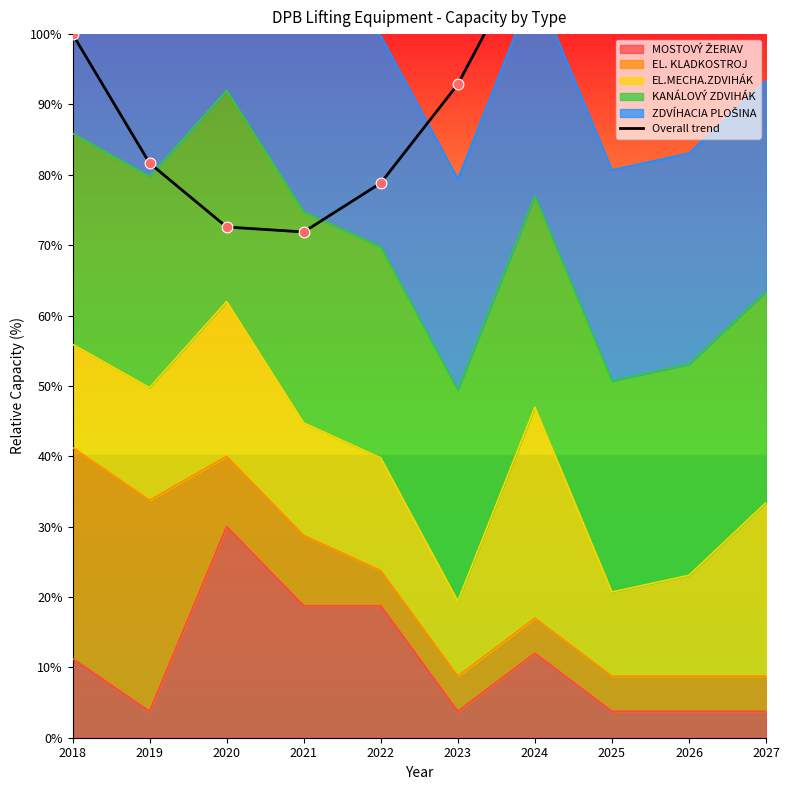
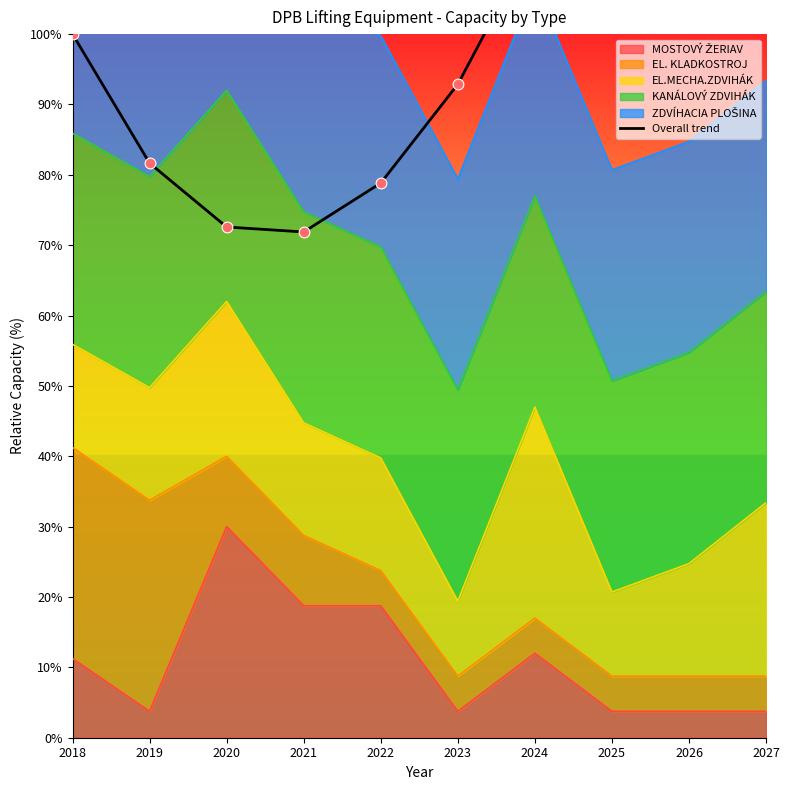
  {
    "MOSTOVÝ ŽERIAV": {
      "2018": "11%",
      "2019": "4%",
      "2020": "30%",
      "2021": "19%",
      "2022": "19%",
      "2023": "4%",
      "2024": "12%",
      "2025": "4%",
      "2026": "4%",
      "2027": "4%"
    },
    "EL. KLADKOSTROJ": {
      "2018": "30%",
      "2019": "30%",
      "2020": "10%",
      "2021": "10%",
      "2022": "5%",
      "2023": "5%",
      "2024": "5%",
      "2025": "5%",
      "2026": "5%",
      "2027": "5%"
    },
    "EL.MECHA.ZDVIHÁK": {
      "2018": "15%",
      "2019": "16%",
      "2020": "22%",
      "2021": "16%",
      "2022": "16%",
      "2023": "11%",
      "2024": "30%",
      "2025": "12%",
-     "2026": "14%",
+     "2026": "16%",
      "2027": "25%"
    },
    "KANÁLOVÝ ZDVIHÁK": {
      "2018": "30%",
      "2019": "30%",
      "2020": "30%",
      "2021": "30%",
      "2022": "30%",
      "2023": "30%",
      "2024": "30%",
      "2025": "30%",
      "2026": "30%",
      "2027": "30%"
    },
    "ZDVÍHACIA PLOŠINA": {
      "2022": "30%",
      "2023": "30%",
      "2025": "30%",
      "2026": "30%",
      "2027": "30%"
    },
    "Overall trend": {
      "2018": "100%",
      "2019": "82%",
      "2020": "73%",
      "2021": "72%",
      "2022": "79%",
      "2023": "93%"
    }
  }
